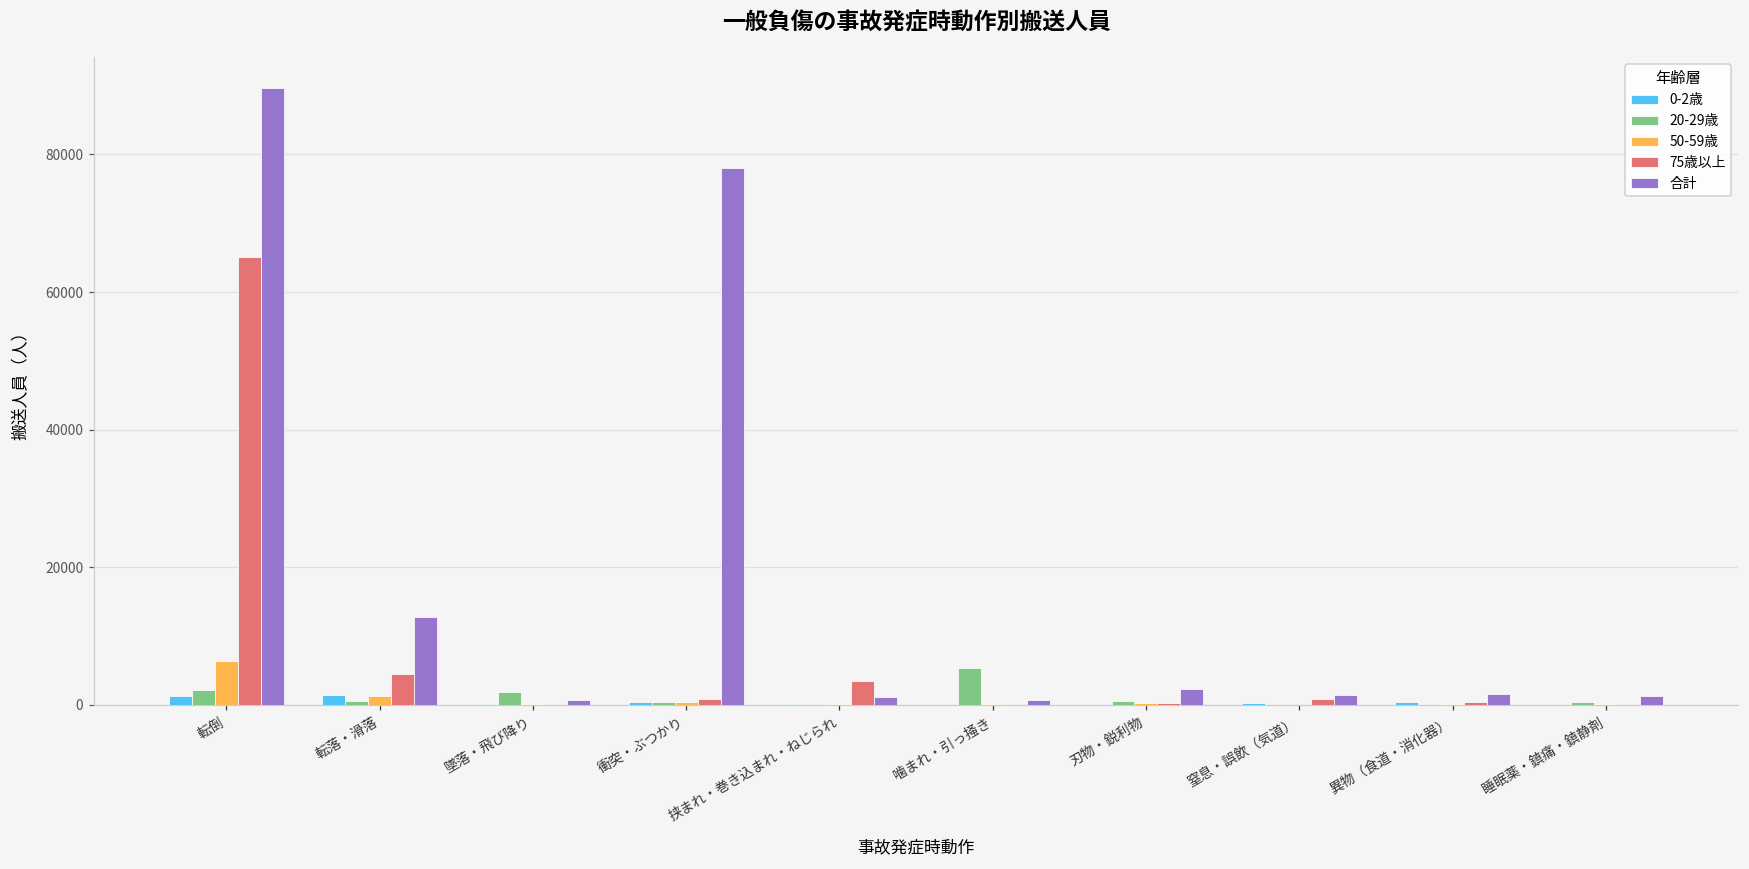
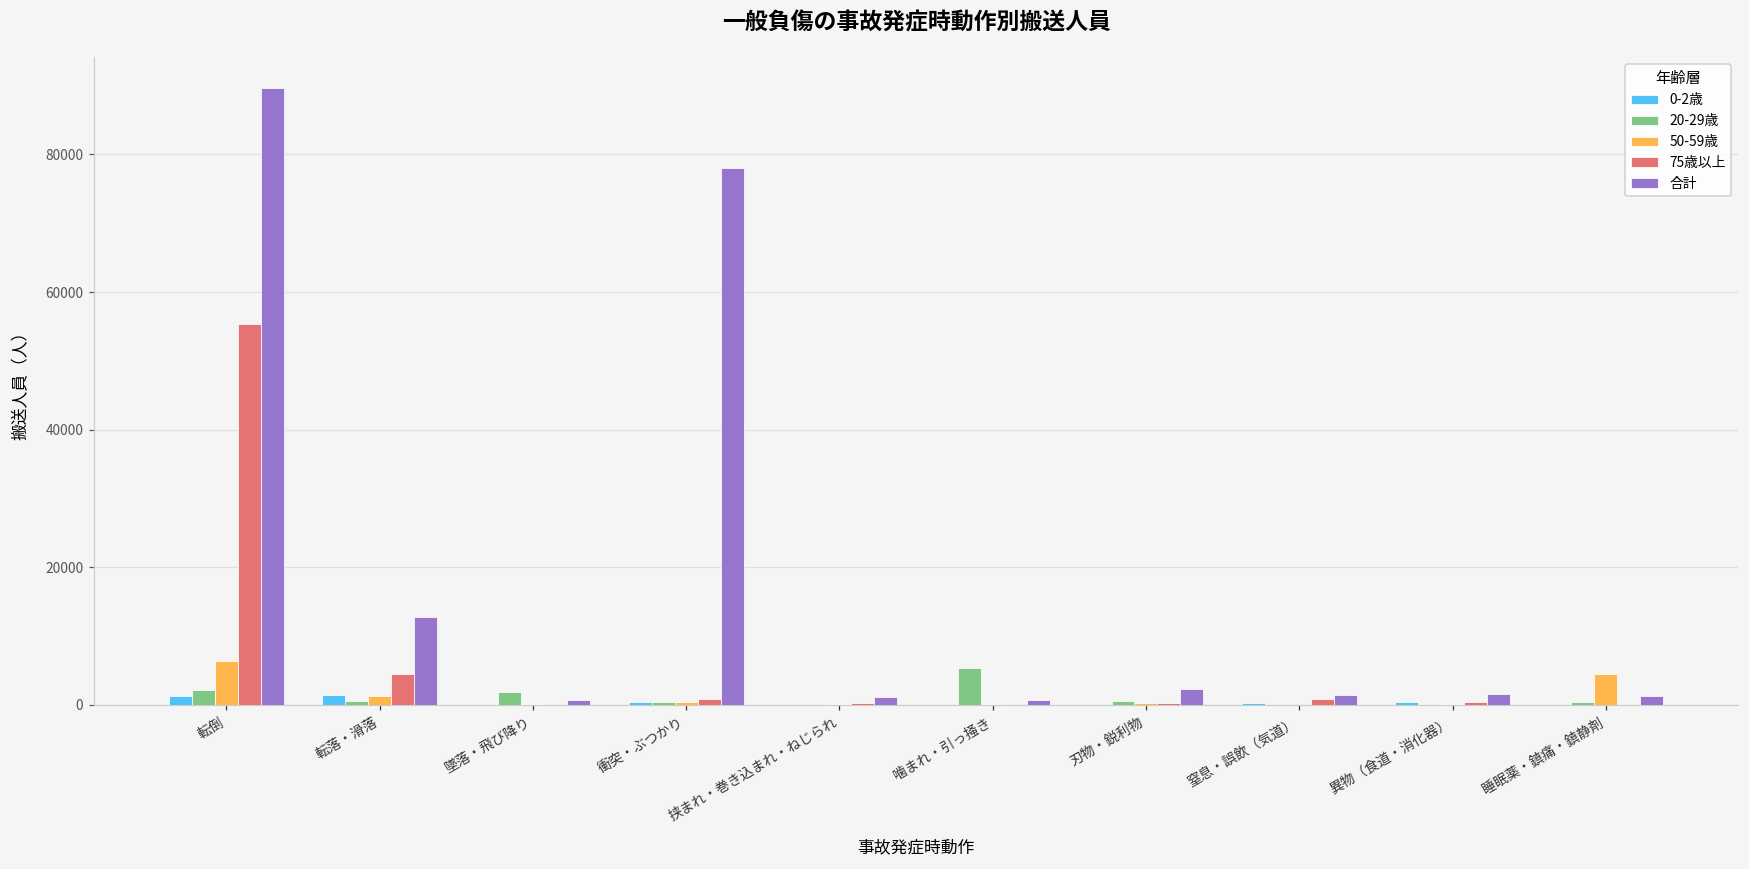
  {
    "0-2歳": {
      "転倒": 1000,
      "転落・滑落": 1000,
      "異物（食道・消化器）": 0
    },
    "20-29歳": {
      "転倒": 2000,
      "転落・滑落": 1000,
      "墜落・飛び降り": 2000,
      "衝突・ぶつかり": 0,
      "噛まれ・引っ掻き": 5000,
      "刃物・鋭利物": 1000,
      "睡眠薬・鎮痛・鎮静剤": 0
    },
    "50-59歳": {
      "転倒": 6000,
      "転落・滑落": 1000,
-     "睡眠薬・鎮痛・鎮静剤": 0
+     "睡眠薬・鎮痛・鎮静剤": 4000
    },
    "75歳以上": {
-     "転倒": 65000,
+     "転倒": 55000,
      "転落・滑落": 5000,
      "衝突・ぶつかり": 1000,
-     "挟まれ・巻き込まれ・ねじられ": 3000,
+     "挟まれ・巻き込まれ・ねじられ": 0,
      "窒息・誤飲（気道）": 1000,
      "異物（食道・消化器）": 0
    },
    "合計": {
      "転倒": 90000,
      "転落・滑落": 13000,
      "墜落・飛び降り": 1000,
      "衝突・ぶつかり": 78000,
      "挟まれ・巻き込まれ・ねじられ": 1000,
      "噛まれ・引っ掻き": 1000,
      "刃物・鋭利物": 2000,
      "窒息・誤飲（気道）": 1000,
      "異物（食道・消化器）": 2000,
      "睡眠薬・鎮痛・鎮静剤": 1000
    }
  }
